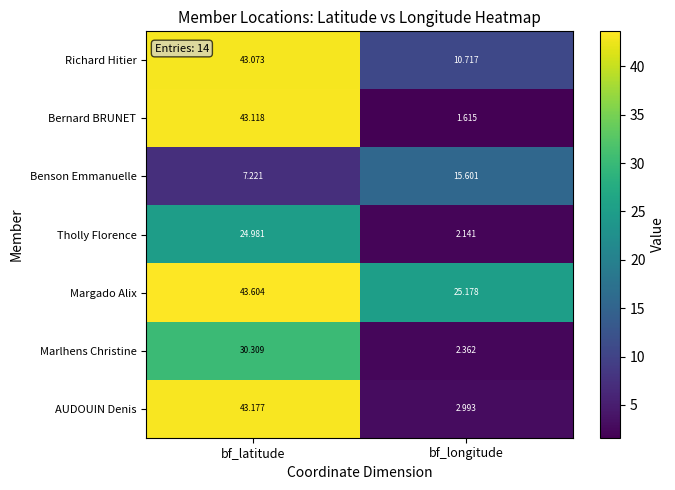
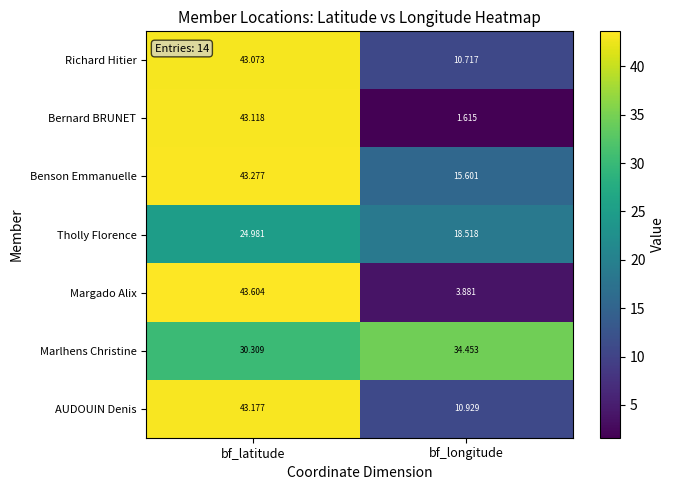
  {
    "Richard Hitier": {
      "bf_latitude": 43.073,
      "bf_longitude": 10.717
    },
    "Bernard BRUNET": {
      "bf_latitude": 43.118,
      "bf_longitude": 1.615
    },
    "Benson Emmanuelle": {
-     "bf_latitude": 7.221,
+     "bf_latitude": 43.277,
      "bf_longitude": 15.601
    },
    "Tholly Florence": {
      "bf_latitude": 24.981,
-     "bf_longitude": 2.141
+     "bf_longitude": 18.518
    },
    "Margado Alix": {
      "bf_latitude": 43.604,
-     "bf_longitude": 25.178
+     "bf_longitude": 3.881
    },
    "Marlhens Christine": {
      "bf_latitude": 30.309,
-     "bf_longitude": 2.362
+     "bf_longitude": 34.453
    },
    "AUDOUIN Denis": {
      "bf_latitude": 43.177,
-     "bf_longitude": 2.993
+     "bf_longitude": 10.929
    }
  }
